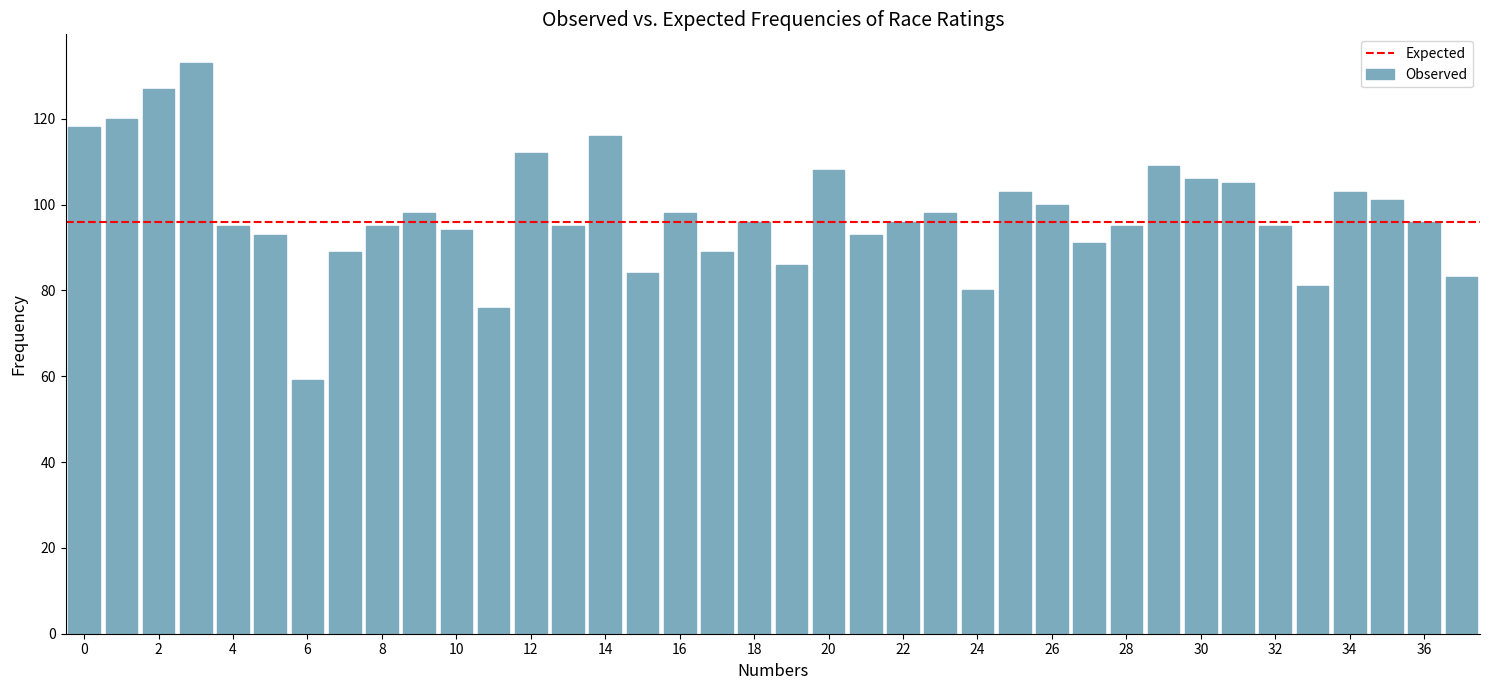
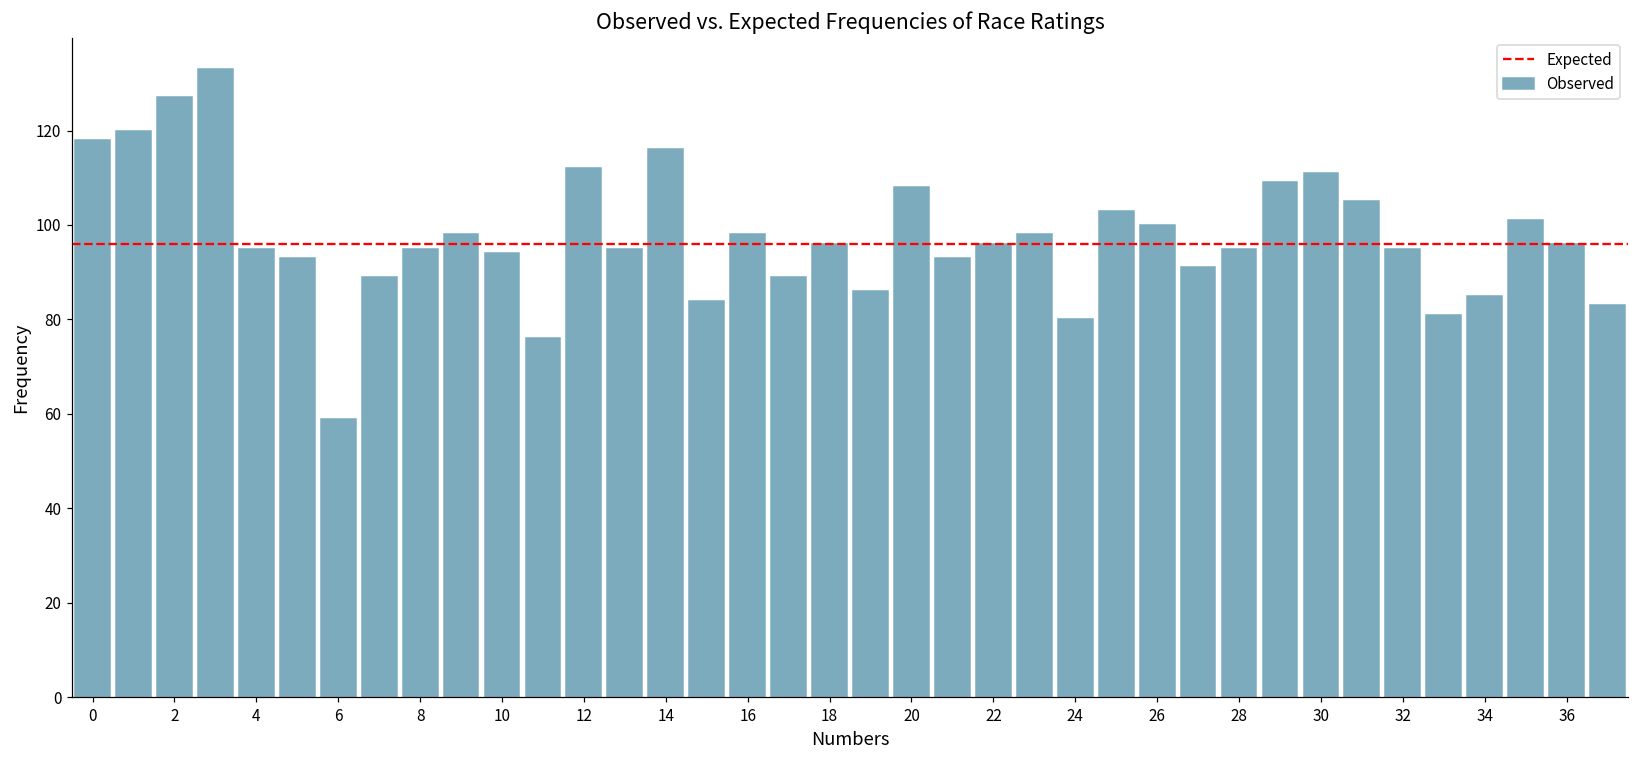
  {
    "0": 118,
    "2": 127,
    "4": 95,
    "6": 59,
    "8": 95,
    "10": 94,
    "12": 112,
    "14": 116,
    "16": 98,
    "18": 96,
    "20": 108,
    "22": 96,
    "24": 80,
    "26": 100,
    "28": 95,
-   "30": 106,
+   "30": 111,
    "32": 95,
-   "34": 103,
+   "34": 85,
    "36": 96
  }
